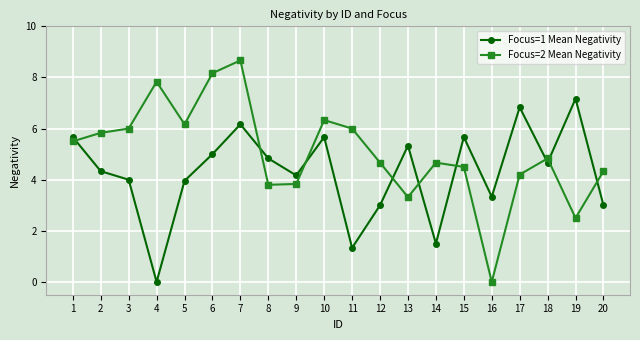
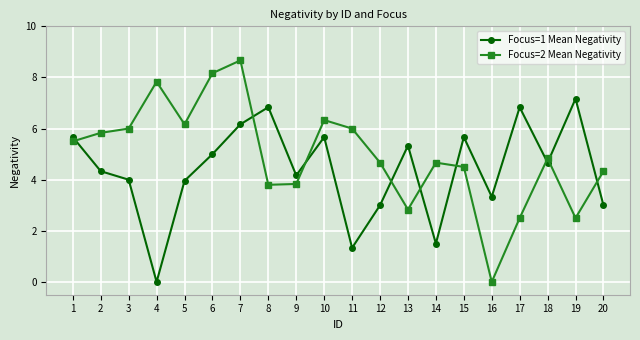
  {
    "Focus=1 Mean Negativity": {
      "1": 5.7,
      "2": 4.3,
      "3": 4.0,
      "4": 0.0,
      "5": 4.0,
      "6": 5.0,
      "7": 6.2,
-     "8": 4.8,
+     "8": 6.8,
      "9": 4.2,
      "10": 5.7,
      "11": 1.3,
      "12": 3.0,
      "13": 5.3,
      "14": 1.5,
      "15": 5.7,
      "16": 3.3,
      "17": 6.8,
      "18": 4.7,
      "19": 7.2,
      "20": 3.0
    },
    "Focus=2 Mean Negativity": {
      "1": 5.5,
      "2": 5.8,
      "3": 6.0,
      "4": 7.8,
      "5": 6.2,
      "6": 8.2,
      "7": 8.7,
      "8": 3.8,
      "9": 3.8,
      "10": 6.3,
      "11": 6.0,
      "12": 4.7,
-     "13": 3.3,
+     "13": 2.8,
      "14": 4.7,
      "15": 4.5,
      "16": 0.0,
-     "17": 4.2,
+     "17": 2.5,
      "18": 4.8,
      "19": 2.5,
      "20": 4.3
    }
  }
